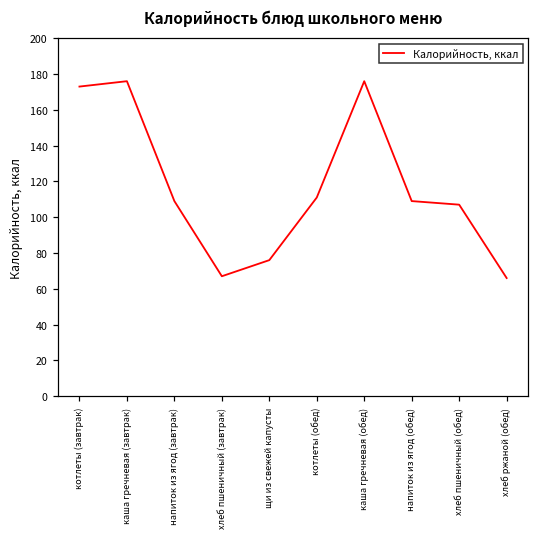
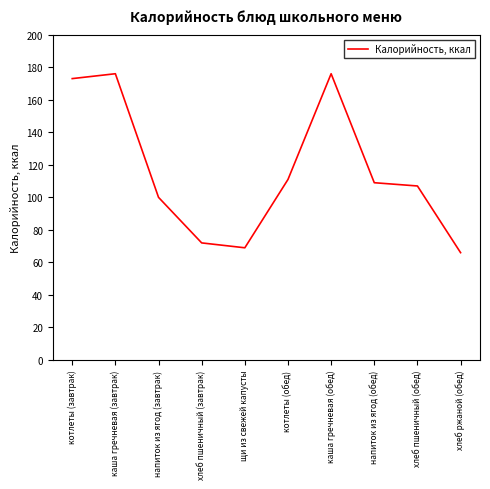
  {
    "котлеты (завтрак)": 173,
    "каша гречневая (завтрак)": 176,
-   "напиток из ягод (завтрак)": 109,
-   "хлеб пшеничный (завтрак)": 67,
-   "щи из свежей капусты": 76,
+   "напиток из ягод (завтрак)": 100,
+   "хлеб пшеничный (завтрак)": 72,
+   "щи из свежей капусты": 69,
    "котлеты (обед)": 111,
    "каша гречневая (обед)": 176,
    "напиток из ягод (обед)": 109,
    "хлеб пшеничный (обед)": 107,
    "хлеб ржаной (обед)": 66
  }
